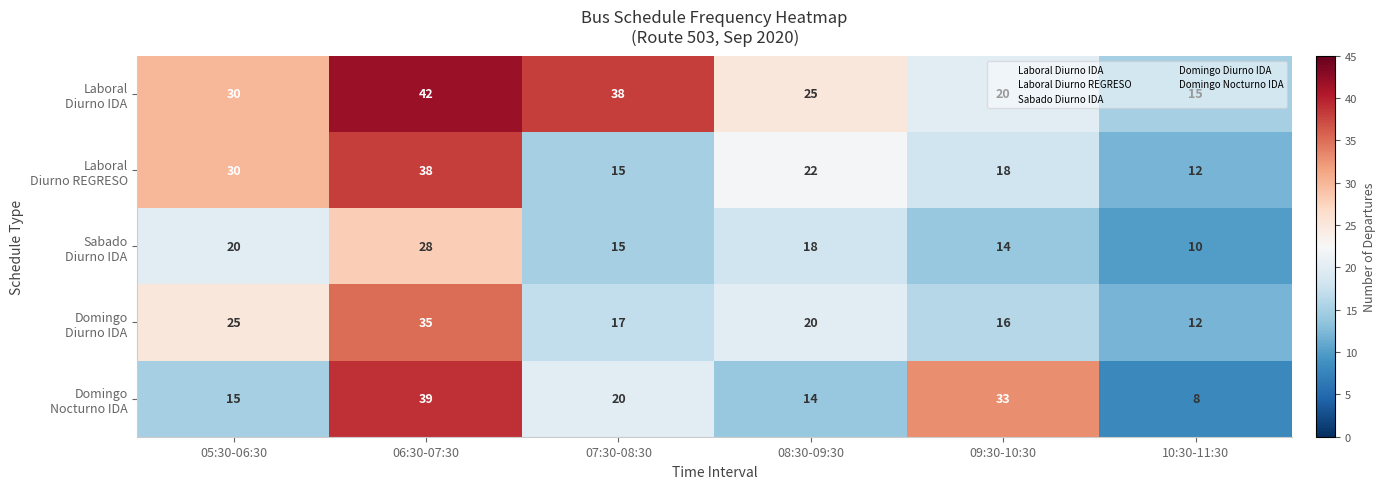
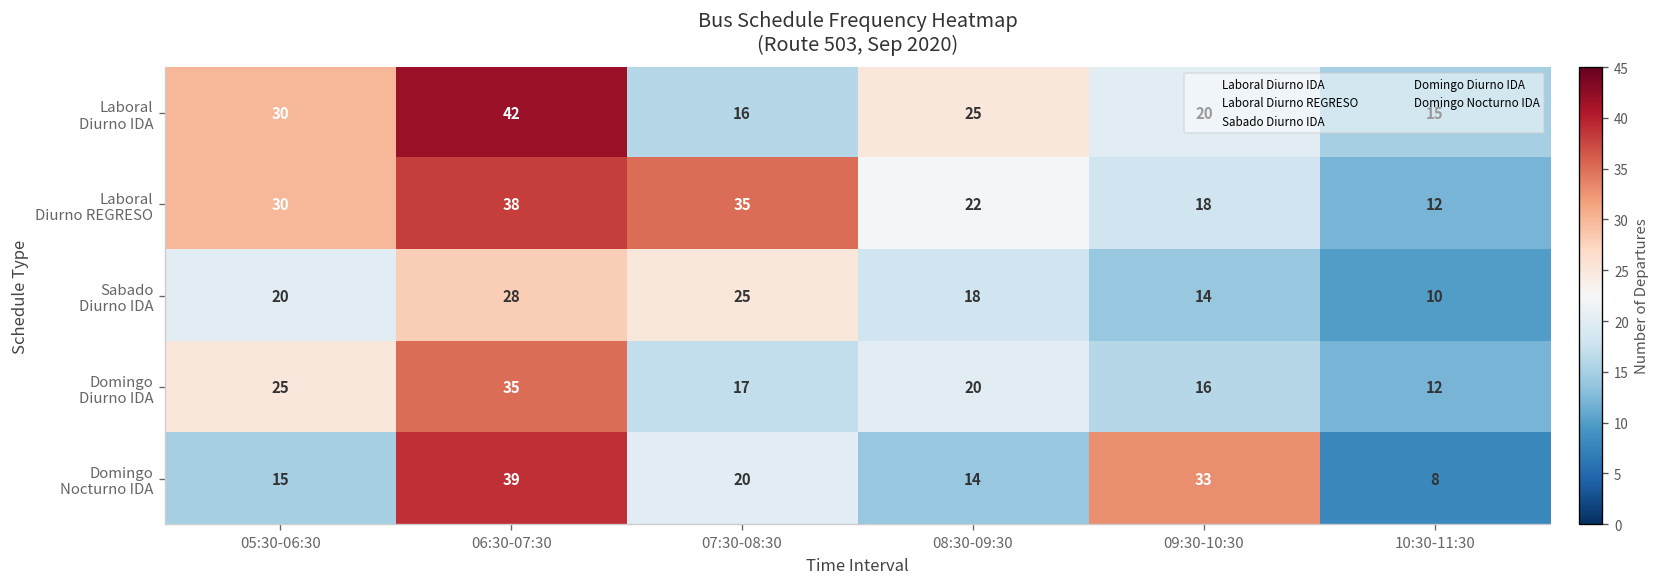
  {
    "Laboral Diurno IDA": {
      "05:30-06:30": 30,
      "06:30-07:30": 42,
-     "07:30-08:30": 38,
+     "07:30-08:30": 16,
      "08:30-09:30": 25
    },
    "Laboral Diurno REGRESO": {
      "05:30-06:30": 30,
      "06:30-07:30": 38,
-     "07:30-08:30": 15,
+     "07:30-08:30": 35,
      "08:30-09:30": 22,
      "09:30-10:30": 18,
      "10:30-11:30": 12
    },
    "Sabado Diurno IDA": {
      "05:30-06:30": 20,
      "06:30-07:30": 28,
-     "07:30-08:30": 15,
+     "07:30-08:30": 25,
      "08:30-09:30": 18,
      "09:30-10:30": 14,
      "10:30-11:30": 10
    },
    "Domingo Diurno IDA": {
      "05:30-06:30": 25,
      "06:30-07:30": 35,
      "07:30-08:30": 17,
      "08:30-09:30": 20,
      "09:30-10:30": 16,
      "10:30-11:30": 12
    },
    "Domingo Nocturno IDA": {
      "05:30-06:30": 15,
      "06:30-07:30": 39,
      "07:30-08:30": 20,
      "08:30-09:30": 14,
      "09:30-10:30": 33,
      "10:30-11:30": 8
    }
  }
